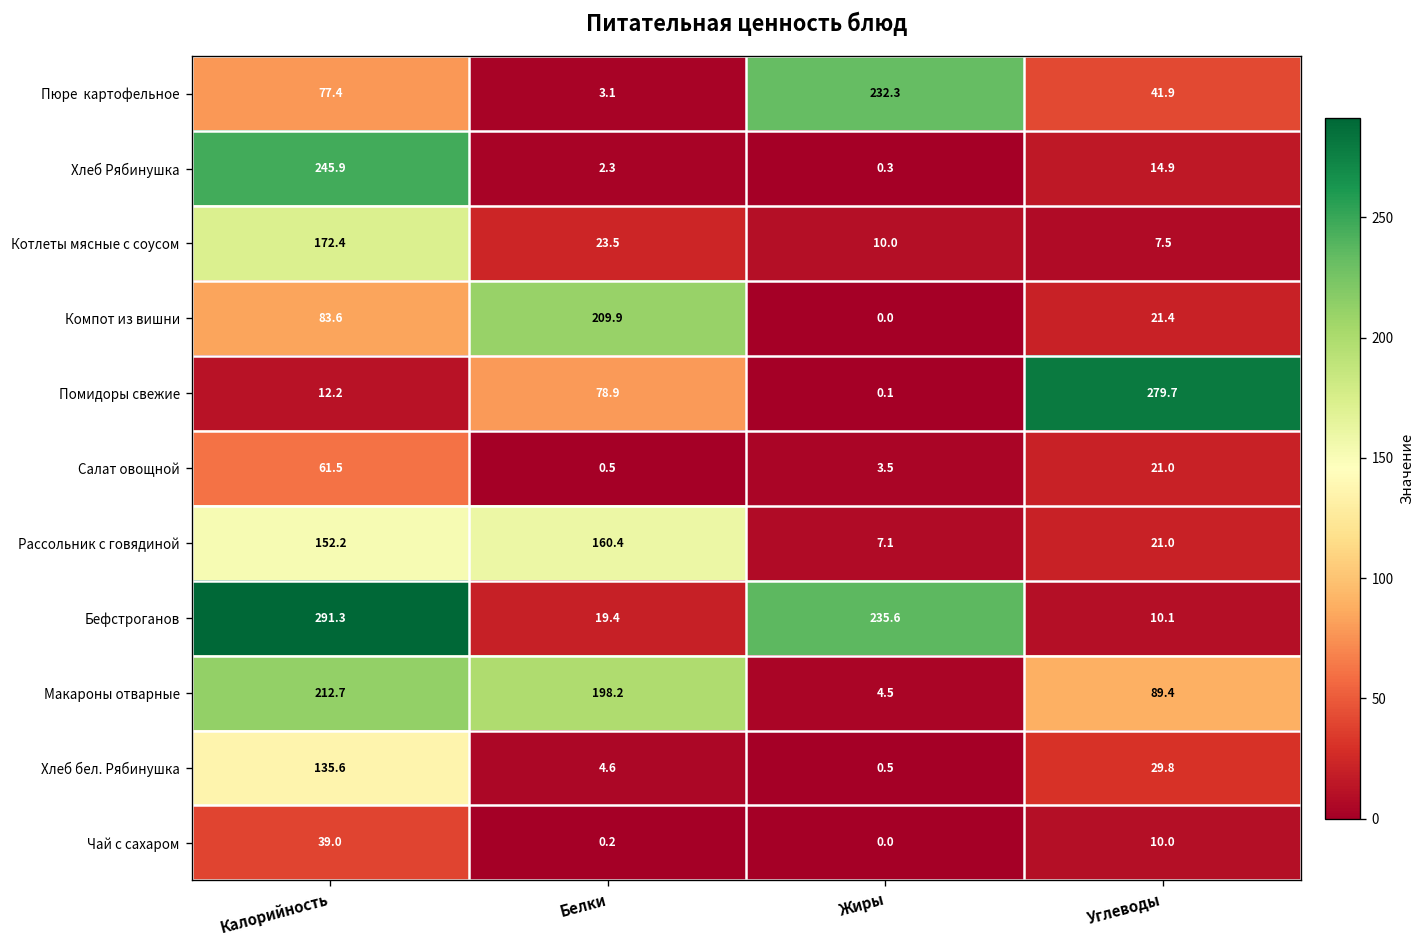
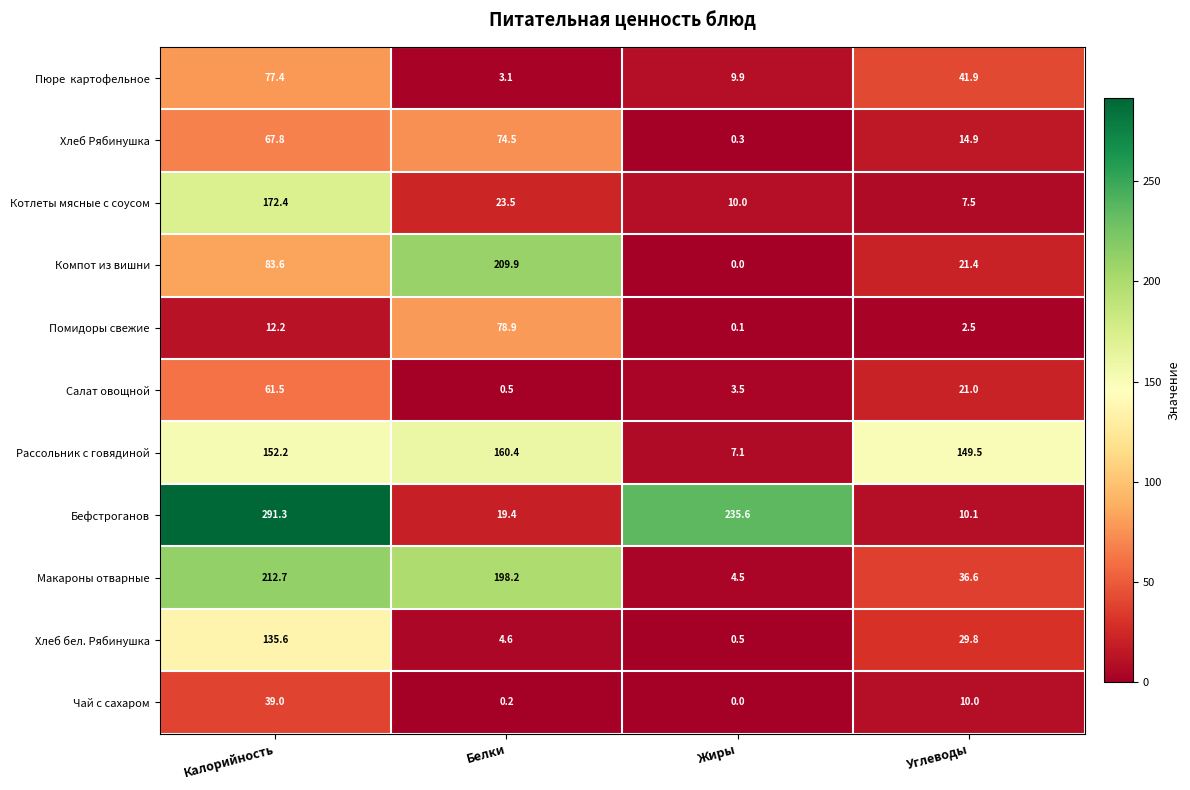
  {
    "Пюре картофельное": {
      "Калорийность": 77.4,
      "Белки": 3.1,
-     "Жиры": 232.3,
+     "Жиры": 9.9,
      "Углеводы": 41.9
    },
    "Хлеб Рябинушка": {
-     "Калорийность": 245.9,
-     "Белки": 2.3,
+     "Калорийность": 67.8,
+     "Белки": 74.5,
      "Жиры": 0.3,
      "Углеводы": 14.9
    },
    "Котлеты мясные с соусом": {
      "Калорийность": 172.4,
      "Белки": 23.5,
      "Жиры": 10.0,
      "Углеводы": 7.5
    },
    "Компот из вишни": {
      "Калорийность": 83.6,
      "Белки": 209.9,
      "Жиры": 0.0,
      "Углеводы": 21.4
    },
    "Помидоры свежие": {
      "Калорийность": 12.2,
      "Белки": 78.9,
      "Жиры": 0.1,
-     "Углеводы": 279.7
+     "Углеводы": 2.5
    },
    "Салат овощной": {
      "Калорийность": 61.5,
      "Белки": 0.5,
      "Жиры": 3.5,
      "Углеводы": 21.0
    },
    "Рассольник с говядиной": {
      "Калорийность": 152.2,
      "Белки": 160.4,
      "Жиры": 7.1,
-     "Углеводы": 21.0
+     "Углеводы": 149.5
    },
    "Бефстроганов": {
      "Калорийность": 291.3,
      "Белки": 19.4,
      "Жиры": 235.6,
      "Углеводы": 10.1
    },
    "Макароны отварные": {
      "Калорийность": 212.7,
      "Белки": 198.2,
      "Жиры": 4.5,
-     "Углеводы": 89.4
+     "Углеводы": 36.6
    },
    "Хлеб бел. Рябинушка": {
      "Калорийность": 135.6,
      "Белки": 4.6,
      "Жиры": 0.5,
      "Углеводы": 29.8
    },
    "Чай с сахаром": {
      "Калорийность": 39.0,
      "Белки": 0.2,
      "Жиры": 0.0,
      "Углеводы": 10.0
    }
  }
